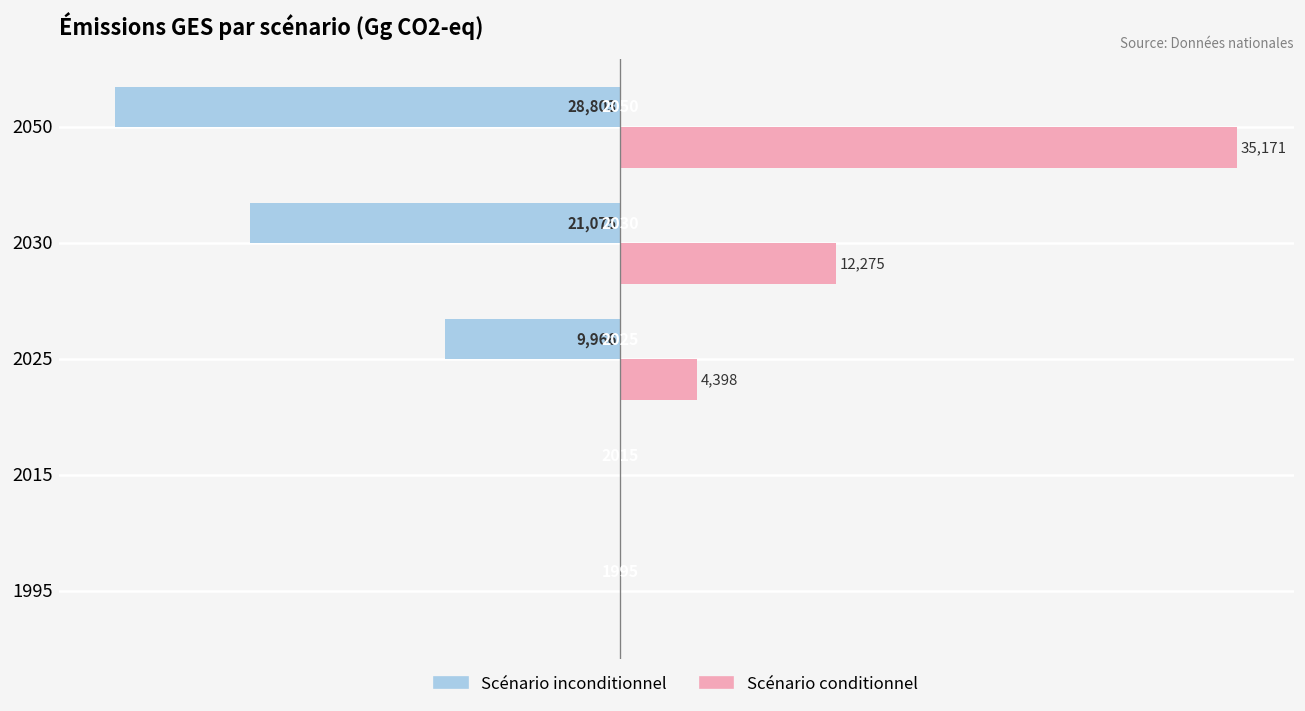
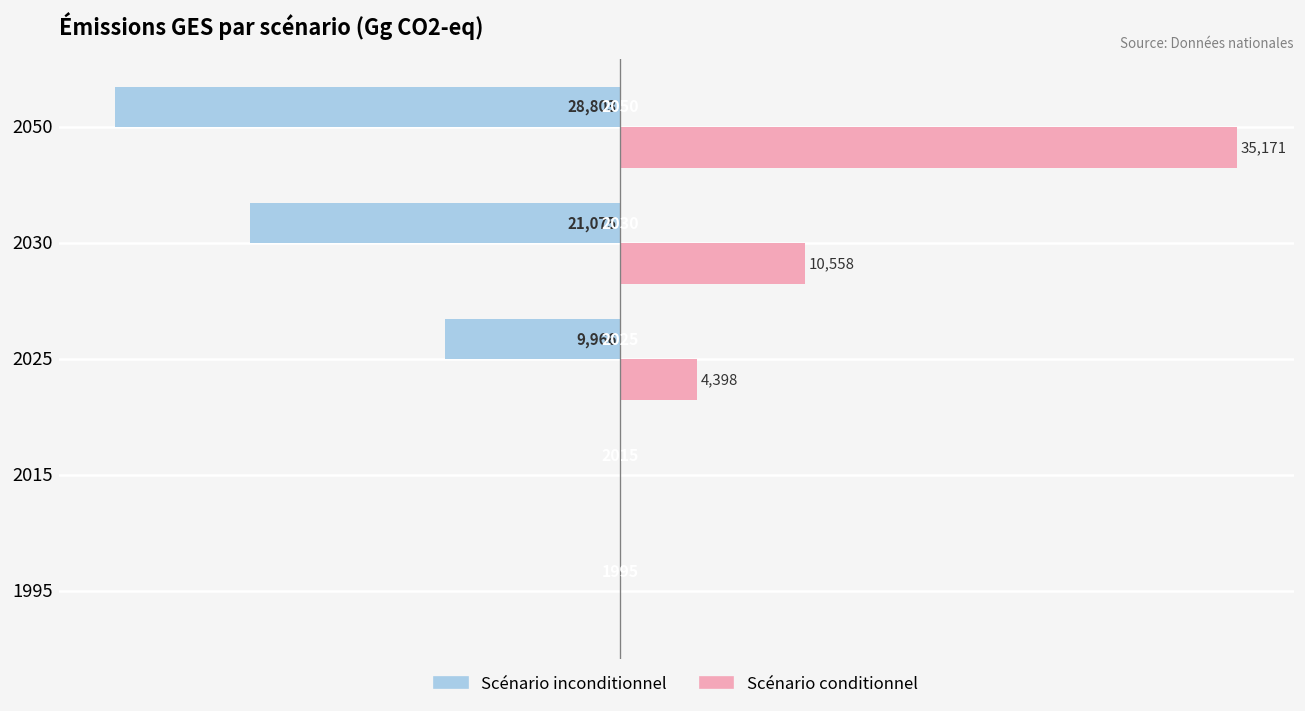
  {
    "Scénario conditionnel": {
      "2050": "35,171",
-     "2030": "12,275",
+     "2030": "10,558",
      "2025": "4,398"
    }
  }
